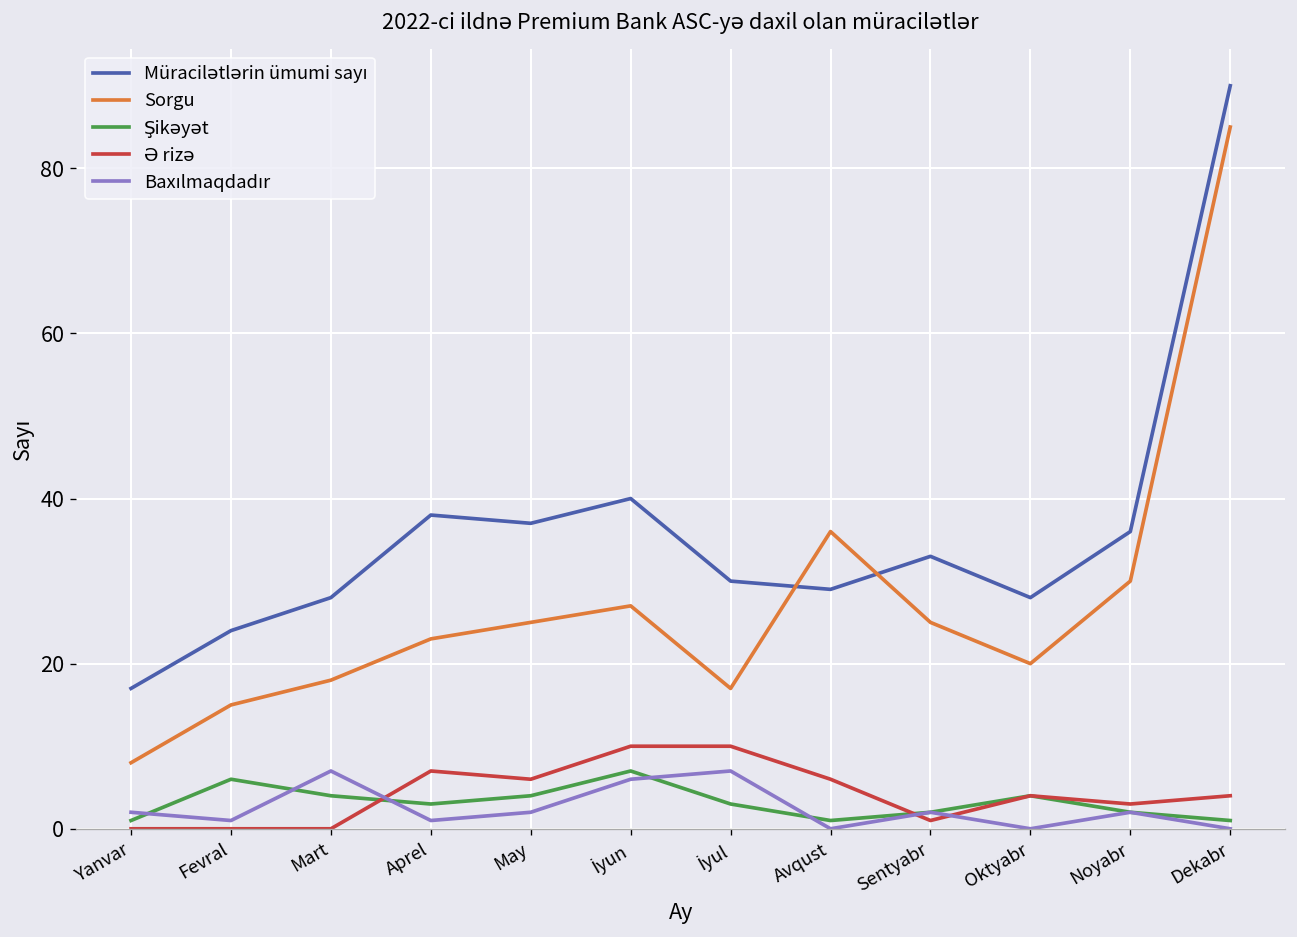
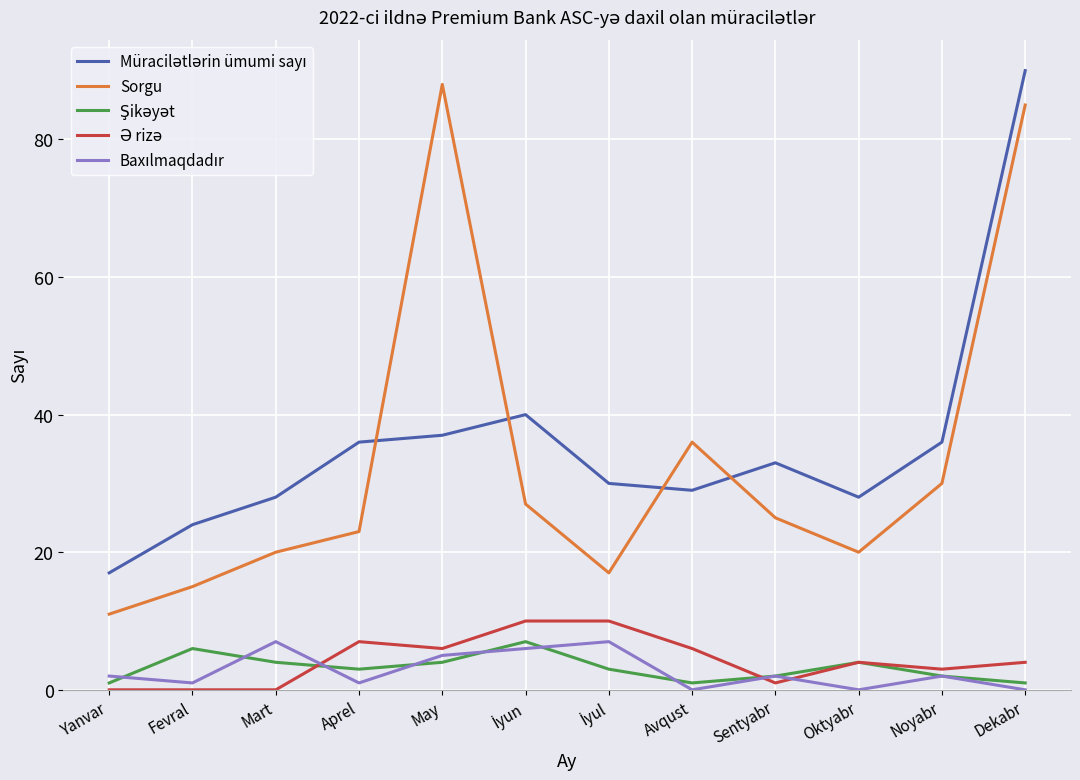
  {
    "Müracilətlərin ümumi sayı": {
      "Yanvar": 17,
      "Fevral": 24,
      "Mart": 28,
-     "Aprel": 38,
+     "Aprel": 36,
      "May": 37,
      "İyun": 40,
      "İyul": 30,
      "Avqust": 29,
      "Sentyabr": 33,
      "Oktyabr": 28,
      "Noyabr": 36,
      "Dekabr": 90
    },
    "Sorgu": {
-     "Yanvar": 8,
+     "Yanvar": 11,
      "Fevral": 15,
-     "Mart": 18,
+     "Mart": 20,
      "Aprel": 23,
-     "May": 25,
+     "May": 88,
      "İyun": 27,
      "İyul": 17,
      "Avqust": 36,
      "Sentyabr": 25,
      "Oktyabr": 20,
      "Noyabr": 30,
      "Dekabr": 85
    },
    "Şikəyət": {
      "Yanvar": 1,
      "Fevral": 6,
      "Mart": 4,
      "Aprel": 3,
      "May": 4,
      "İyun": 7,
      "İyul": 3,
      "Avqust": 1,
      "Dekabr": 1
    },
    "Ə rizə": {
      "Yanvar": 0,
      "Fevral": 0,
      "Mart": 0,
      "Aprel": 7,
      "May": 6,
      "İyun": 10,
      "İyul": 10,
      "Avqust": 6,
      "Sentyabr": 1,
      "Noyabr": 3,
      "Dekabr": 4
    },
    "Baxılmaqdadır": {
      "Yanvar": 2,
      "Fevral": 1,
      "Mart": 7,
      "Aprel": 1,
-     "May": 2,
+     "May": 5,
      "İyun": 6,
      "İyul": 7,
      "Avqust": 0,
      "Oktyabr": 0,
      "Dekabr": 0
    }
  }
